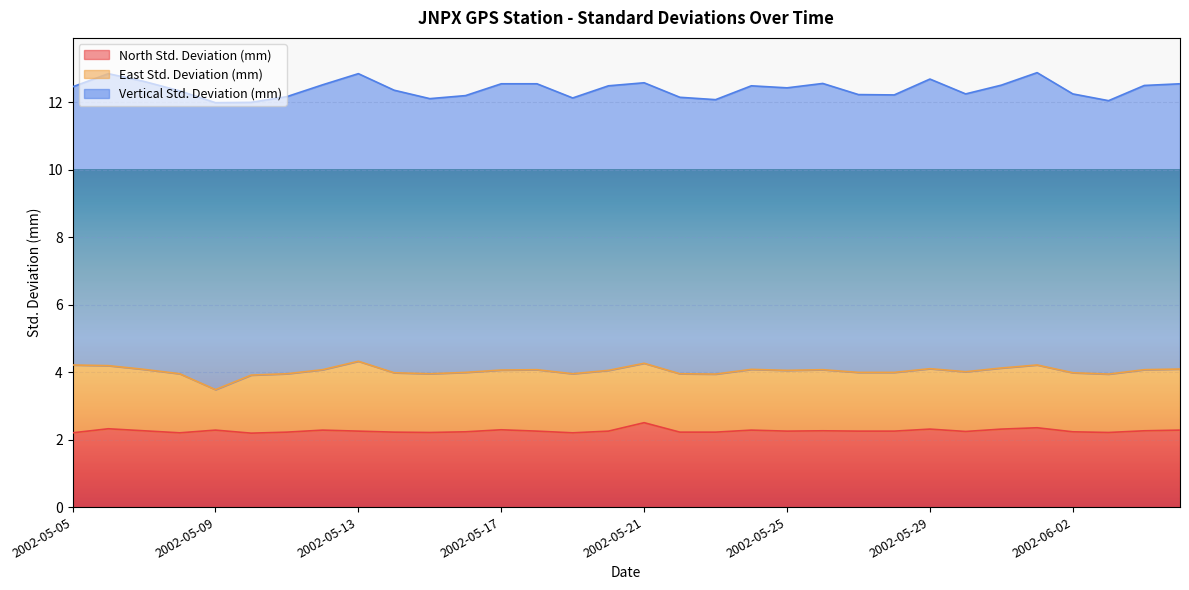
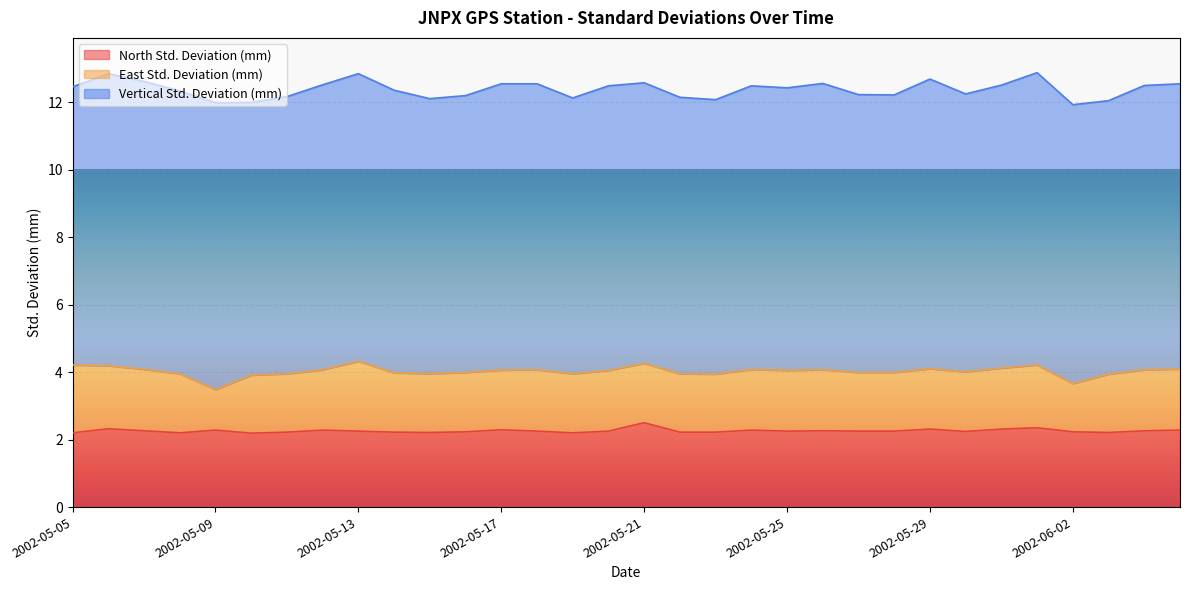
  {
    "North Std. Deviation (mm)": {
      "2002-05-05": 2.2,
      "2002-05-09": 2.3,
      "2002-05-13": 2.3,
      "2002-05-17": 2.3,
      "2002-05-21": 2.5,
      "2002-05-25": 2.3,
      "2002-05-29": 2.3,
      "2002-06-02": 2.2
    },
    "East Std. Deviation (mm)": {
      "2002-05-05": 2.0,
      "2002-05-09": 1.2,
      "2002-05-13": 2.1,
      "2002-05-17": 1.8,
      "2002-05-21": 1.8,
      "2002-05-25": 1.8,
      "2002-05-29": 1.8,
-     "2002-06-02": 1.8
+     "2002-06-02": 1.4
    },
    "Vertical Std. Deviation (mm)": {
      "2002-05-05": 8.2,
      "2002-05-13": 8.5,
      "2002-05-17": 8.5,
      "2002-05-21": 8.3,
      "2002-05-25": 8.4,
      "2002-05-29": 8.6,
      "2002-06-02": 8.3
    }
  }
